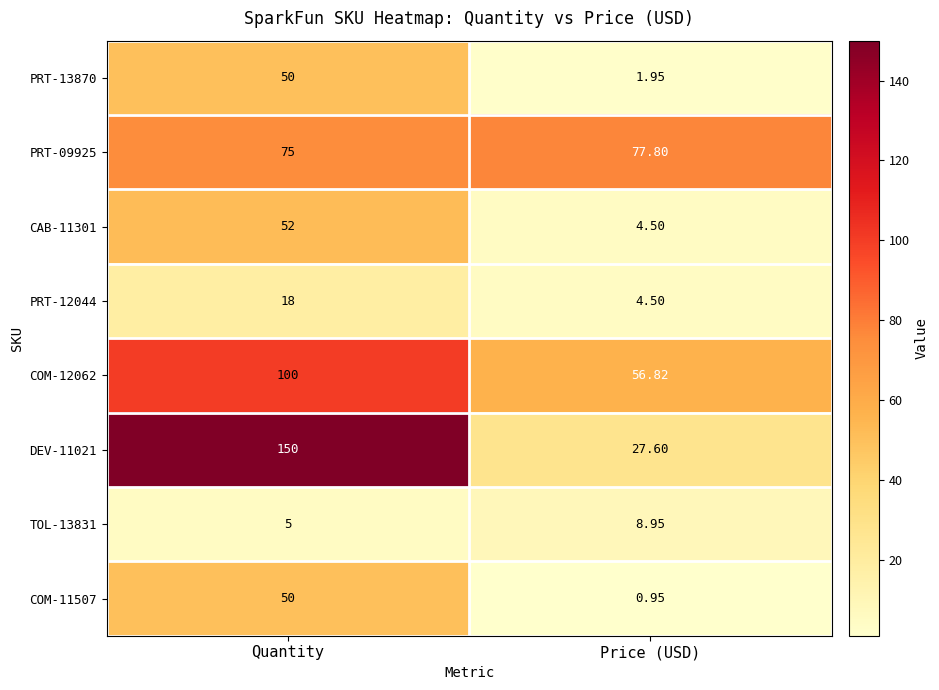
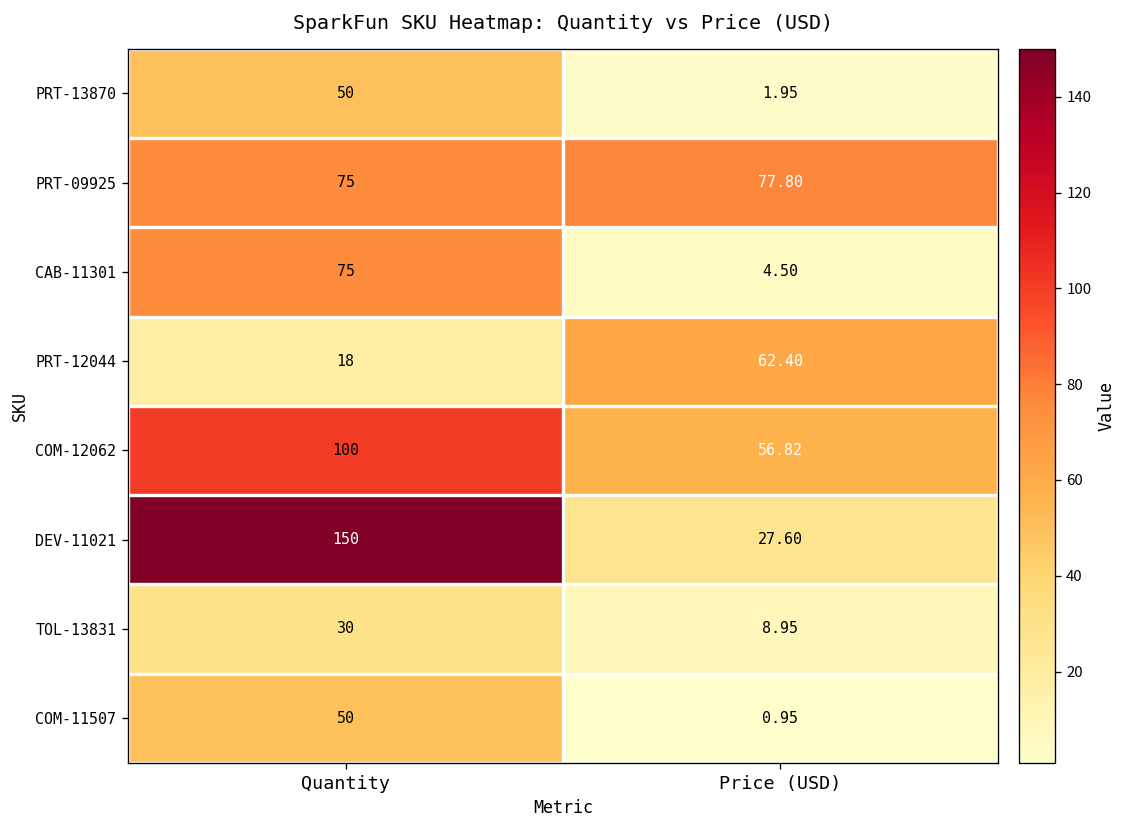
  {
    "PRT-13870": {
      "Quantity": 50,
      "Price (USD)": 1.95
    },
    "PRT-09925": {
      "Quantity": 75,
      "Price (USD)": 77.80
    },
    "CAB-11301": {
-     "Quantity": 52,
+     "Quantity": 75,
      "Price (USD)": 4.50
    },
    "PRT-12044": {
      "Quantity": 18,
-     "Price (USD)": 4.50
+     "Price (USD)": 62.40
    },
    "COM-12062": {
      "Quantity": 100,
      "Price (USD)": 56.82
    },
    "DEV-11021": {
      "Quantity": 150,
      "Price (USD)": 27.60
    },
    "TOL-13831": {
-     "Quantity": 5,
+     "Quantity": 30,
      "Price (USD)": 8.95
    },
    "COM-11507": {
      "Quantity": 50,
      "Price (USD)": 0.95
    }
  }
